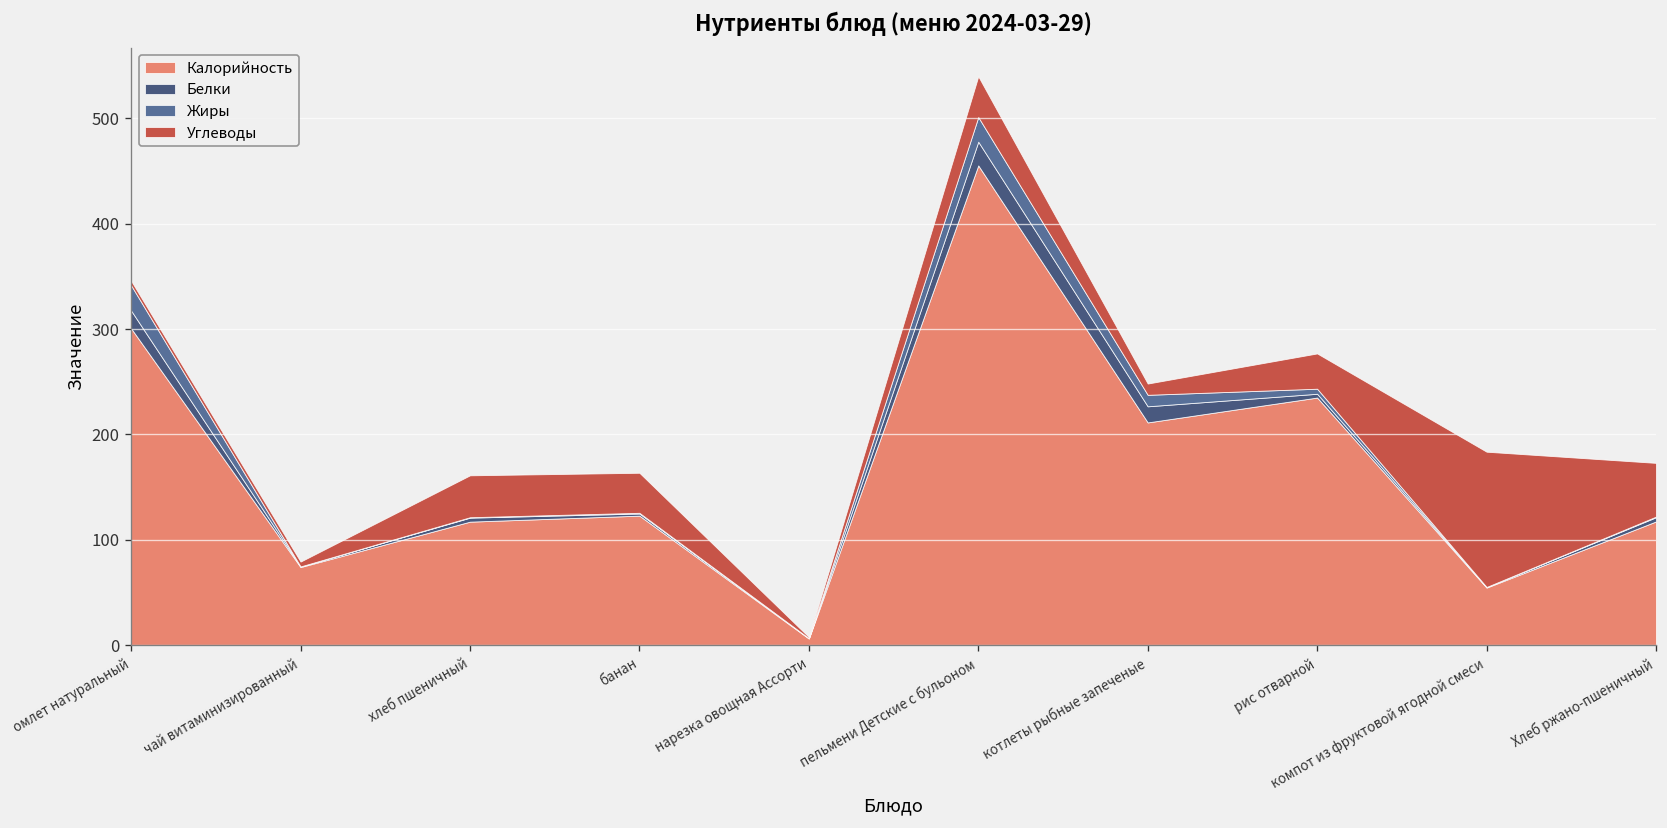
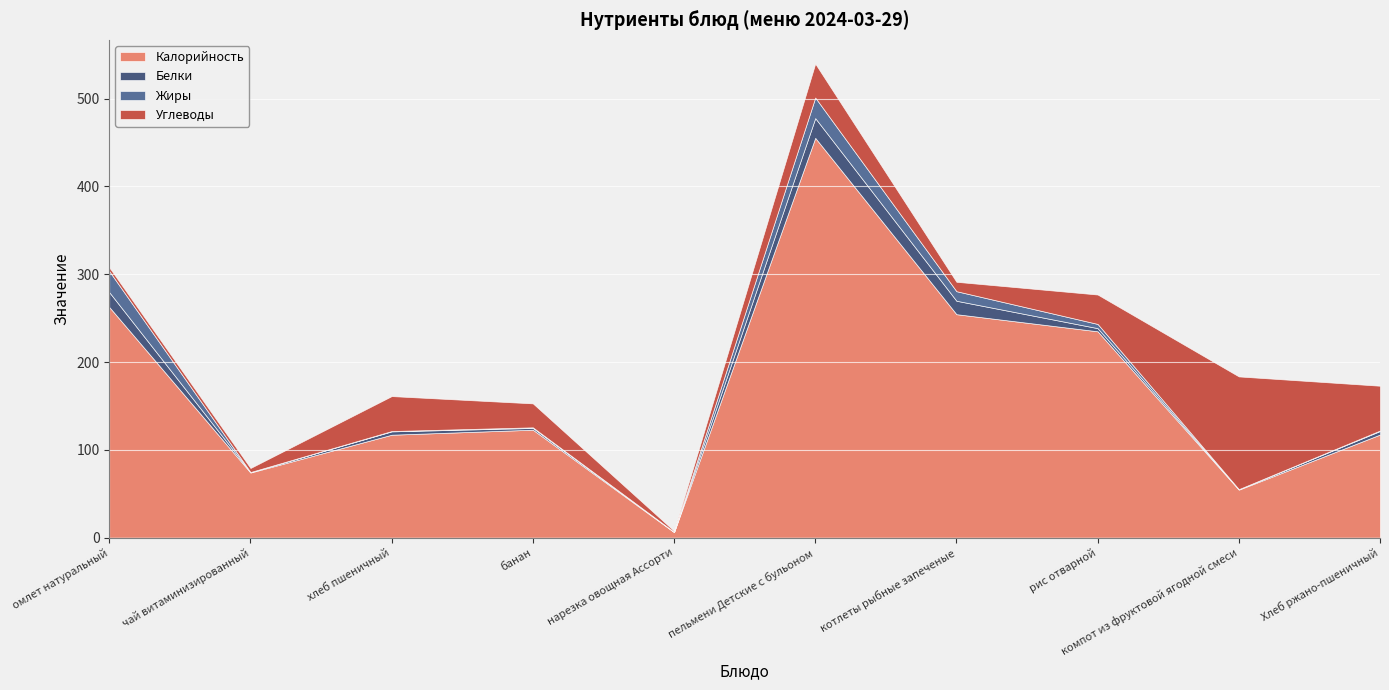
  {
    "Калорийность": {
-     "омлет натуральный": 300,
+     "омлет натуральный": 260,
      "хлеб пшеничный": 120,
      "пельмени Детские с бульоном": 460,
-     "котлеты рыбные запеченые": 210,
+     "котлеты рыбные запеченые": 250,
      "рис отварной": 240,
      "Хлеб ржано-пшеничный": 120
    },
    "Углеводы": {
      "омлет натуральный": 0,
      "чай витаминизированный": 0,
      "хлеб пшеничный": 40,
-     "банан": 40,
+     "банан": 30,
      "пельмени Детские с бульоном": 40,
      "котлеты рыбные запеченые": 10,
      "рис отварной": 30,
      "компот из фруктовой ягодной смеси": 130,
      "Хлеб ржано-пшеничный": 50
    }
  }
